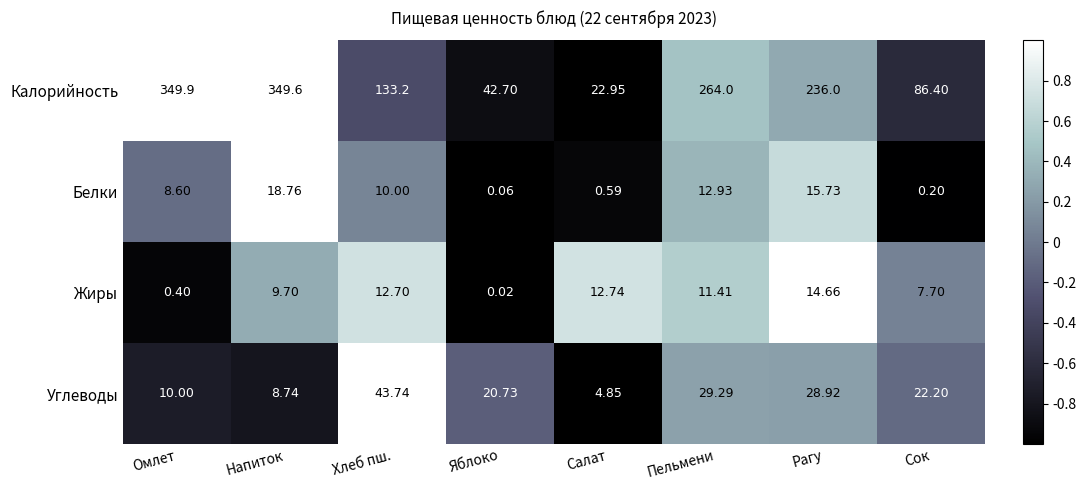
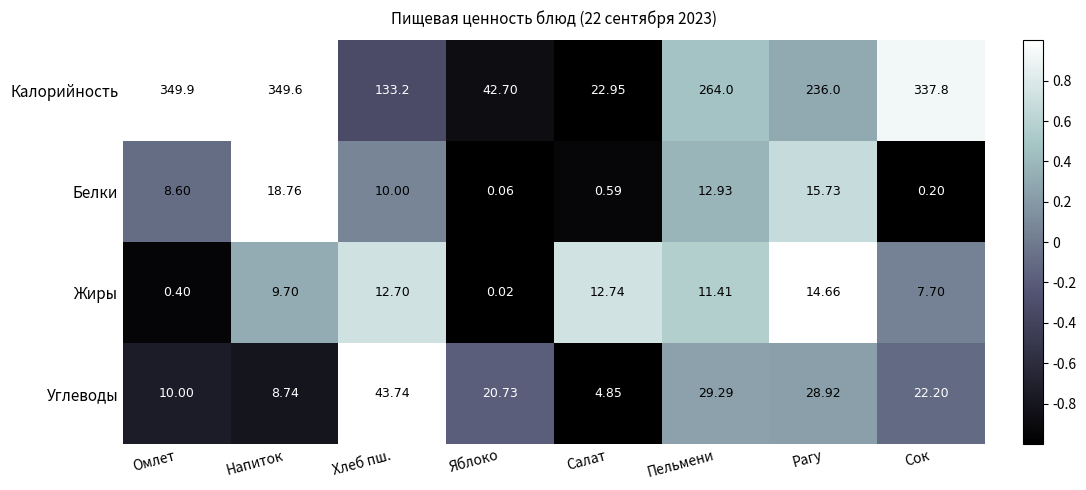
  {
    "Калорийность": {
      "Омлет": 349.9,
      "Напиток": 349.6,
      "Хлеб пш.": 133.2,
      "Яблоко": 42.70,
      "Салат": 22.95,
      "Пельмени": 264.0,
      "Рагу": 236.0,
-     "Сок": 86.40
+     "Сок": 337.8
    },
    "Белки": {
      "Омлет": 8.60,
      "Напиток": 18.76,
      "Хлеб пш.": 10.00,
      "Яблоко": 0.06,
      "Салат": 0.59,
      "Пельмени": 12.93,
      "Рагу": 15.73,
      "Сок": 0.20
    },
    "Жиры": {
      "Омлет": 0.40,
      "Напиток": 9.70,
      "Хлеб пш.": 12.70,
      "Яблоко": 0.02,
      "Салат": 12.74,
      "Пельмени": 11.41,
      "Рагу": 14.66,
      "Сок": 7.70
    },
    "Углеводы": {
      "Омлет": 10.00,
      "Напиток": 8.74,
      "Хлеб пш.": 43.74,
      "Яблоко": 20.73,
      "Салат": 4.85,
      "Пельмени": 29.29,
      "Рагу": 28.92,
      "Сок": 22.20
    }
  }
